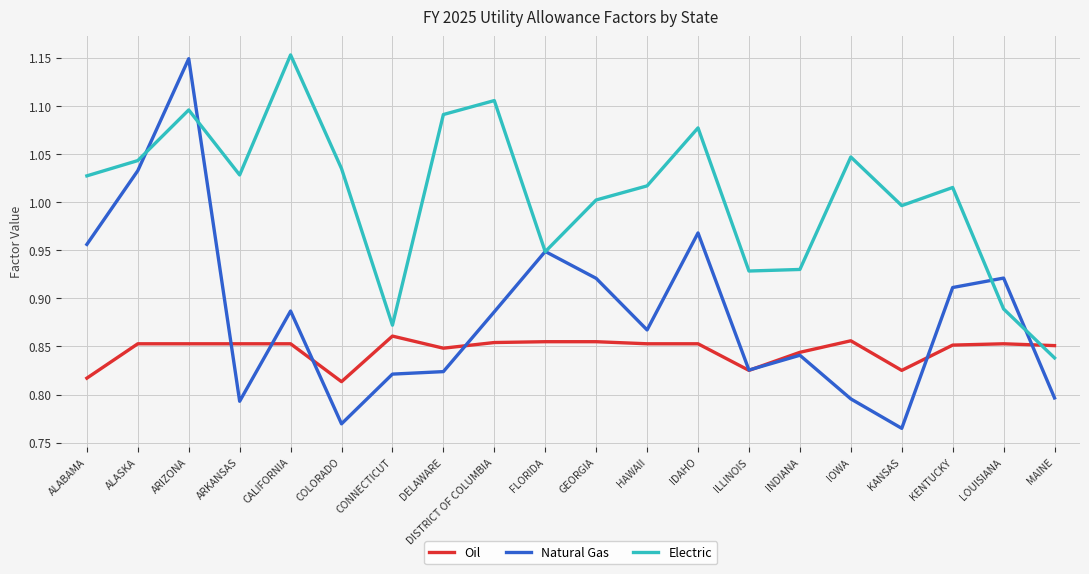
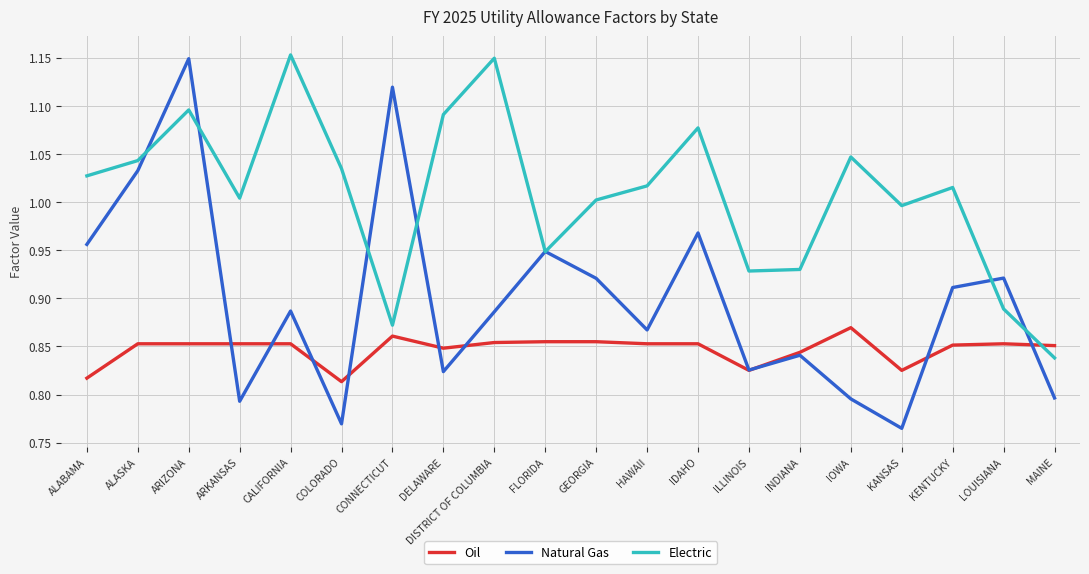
  {
    "Oil": {
      "ALABAMA": 0.82,
      "ALASKA": 0.85,
      "ARIZONA": 0.85,
      "ARKANSAS": 0.85,
      "CALIFORNIA": 0.85,
      "COLORADO": 0.81,
      "CONNECTICUT": 0.86,
      "DELAWARE": 0.85,
      "DISTRICT OF COLUMBIA": 0.85,
      "FLORIDA": 0.85,
      "GEORGIA": 0.85,
      "HAWAII": 0.85,
      "IDAHO": 0.85,
      "INDIANA": 0.84,
-     "IOWA": 0.86,
+     "IOWA": 0.87,
      "KANSAS": 0.83,
      "KENTUCKY": 0.85,
      "LOUISIANA": 0.85,
      "MAINE": 0.85
    },
    "Natural Gas": {
      "ALABAMA": 0.96,
      "ALASKA": 1.03,
      "ARIZONA": 1.15,
      "ARKANSAS": 0.79,
      "CALIFORNIA": 0.89,
      "COLORADO": 0.77,
-     "CONNECTICUT": 0.82,
+     "CONNECTICUT": 1.12,
      "DELAWARE": 0.82,
      "DISTRICT OF COLUMBIA": 0.89,
      "GEORGIA": 0.92,
      "HAWAII": 0.87,
      "IDAHO": 0.97,
      "INDIANA": 0.84,
      "IOWA": 0.80,
      "KANSAS": 0.76,
      "KENTUCKY": 0.91,
      "LOUISIANA": 0.92,
      "MAINE": 0.80
    },
    "Electric": {
      "ALABAMA": 1.03,
      "ALASKA": 1.04,
      "ARIZONA": 1.10,
-     "ARKANSAS": 1.03,
+     "ARKANSAS": 1.00,
      "CALIFORNIA": 1.15,
      "COLORADO": 1.03,
      "CONNECTICUT": 0.87,
      "DELAWARE": 1.09,
-     "DISTRICT OF COLUMBIA": 1.11,
+     "DISTRICT OF COLUMBIA": 1.15,
      "GEORGIA": 1.00,
      "HAWAII": 1.02,
      "IDAHO": 1.08,
      "ILLINOIS": 0.93,
      "INDIANA": 0.93,
      "IOWA": 1.05,
      "KANSAS": 1.00,
      "KENTUCKY": 1.02,
      "LOUISIANA": 0.89,
      "MAINE": 0.84
    }
  }
